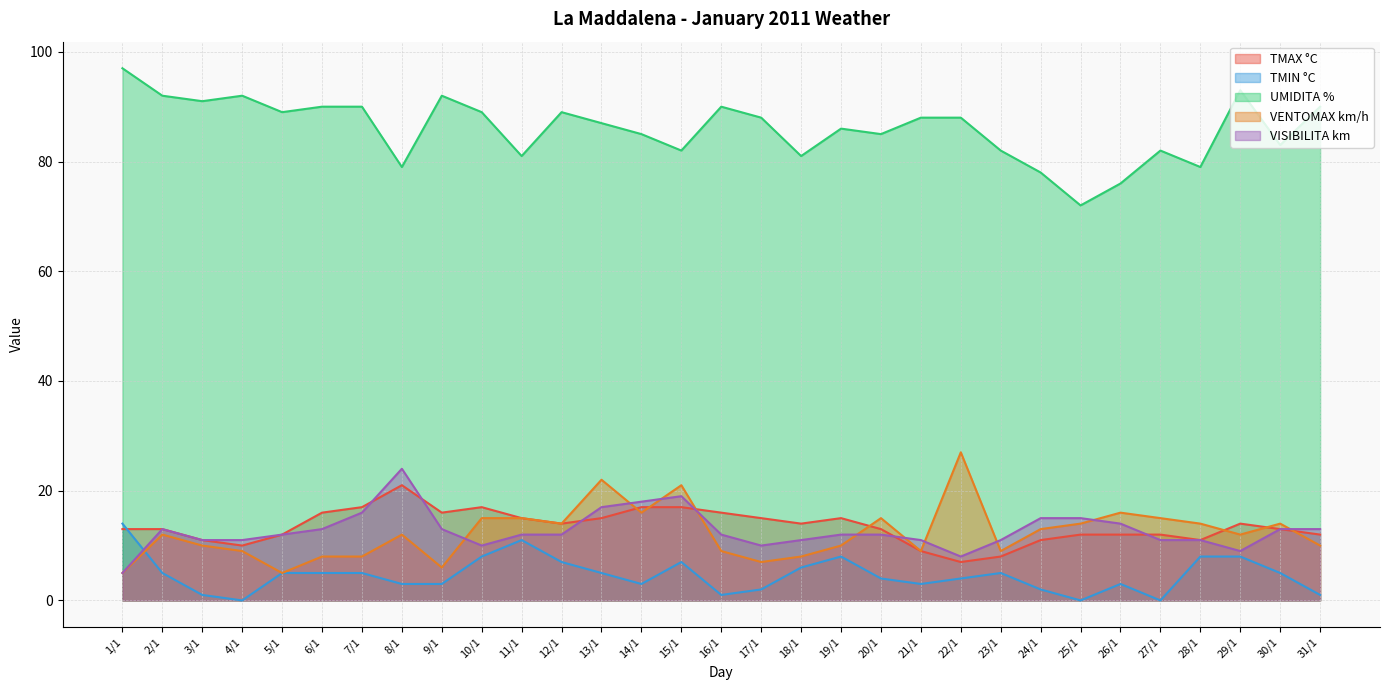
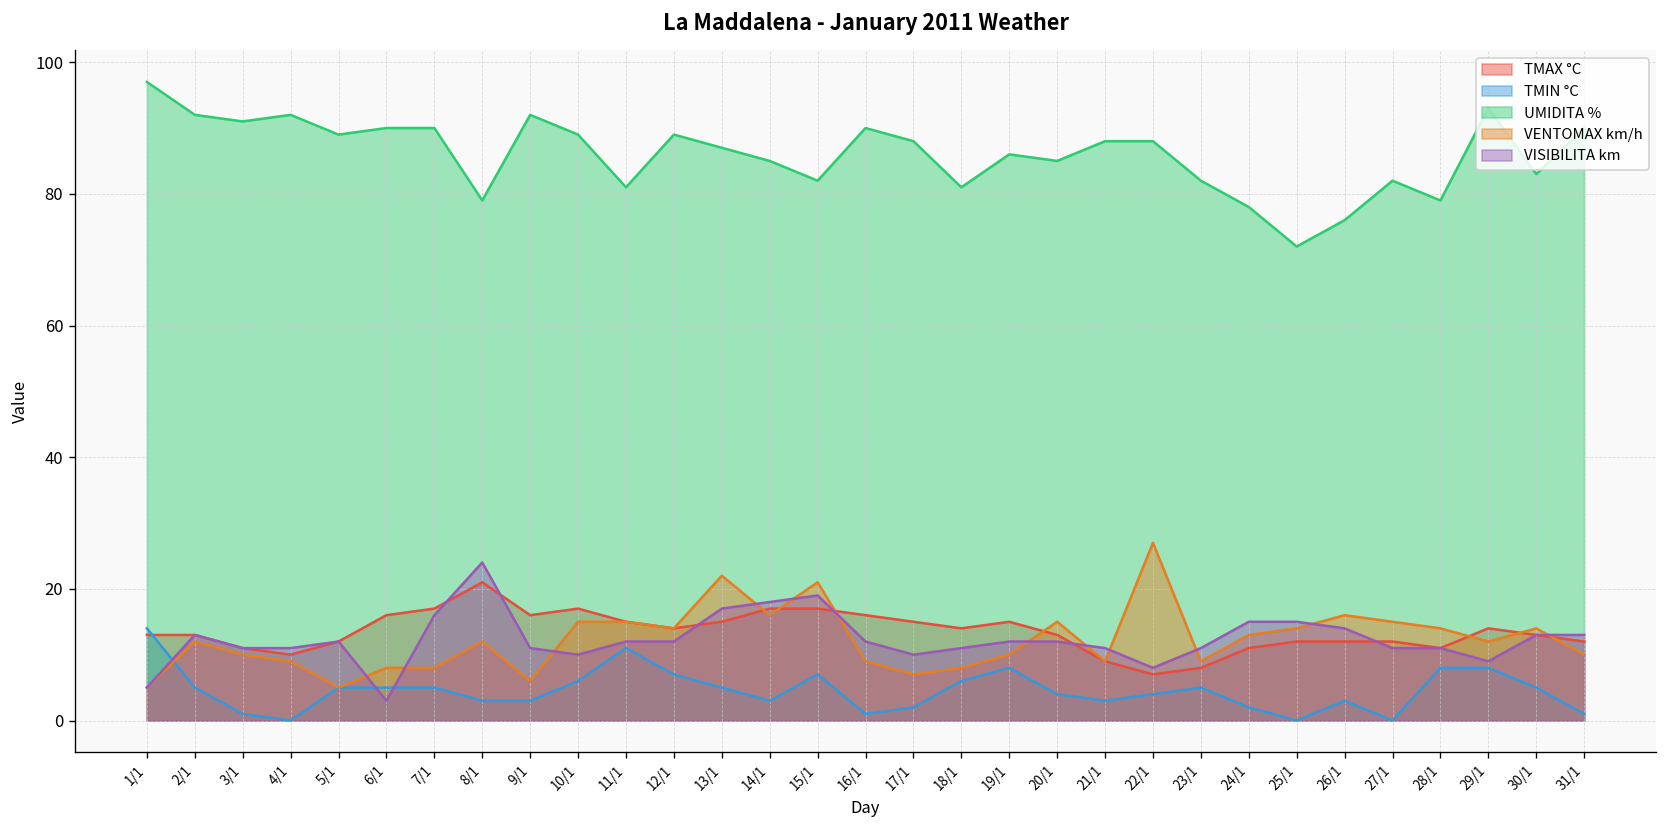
  {
    "TMIN °C": {
      "1/1": 14,
      "2/1": 5,
      "3/1": 1,
      "4/1": 0,
      "6/1": 5,
      "7/1": 5,
      "8/1": 3,
      "9/1": 3,
-     "10/1": 8,
+     "10/1": 6,
      "11/1": 11,
      "12/1": 7,
      "13/1": 5,
      "14/1": 3,
      "15/1": 7,
      "16/1": 1,
      "17/1": 2,
      "18/1": 6,
      "19/1": 8,
      "20/1": 4,
      "21/1": 3,
      "22/1": 4,
      "23/1": 5,
      "24/1": 2,
      "25/1": 0,
      "26/1": 3,
      "27/1": 0,
      "28/1": 8,
      "29/1": 8,
      "30/1": 5,
      "31/1": 1
    },
    "UMIDITA %": {
      "1/1": 97,
      "2/1": 92,
      "3/1": 91,
      "4/1": 92,
      "5/1": 89,
      "6/1": 90,
      "7/1": 90,
      "8/1": 79,
      "9/1": 92,
      "10/1": 89,
      "11/1": 81,
      "12/1": 89,
      "13/1": 87,
      "14/1": 85,
      "15/1": 82,
      "16/1": 90,
      "17/1": 88,
      "18/1": 81,
      "19/1": 86,
      "20/1": 85,
      "21/1": 88,
      "22/1": 88,
      "23/1": 82,
      "24/1": 78,
      "25/1": 72,
      "26/1": 76,
      "27/1": 82,
      "28/1": 79
    },
    "VISIBILITA km": {
      "4/1": 11,
-     "6/1": 13,
+     "6/1": 3,
      "7/1": 16,
      "8/1": 24,
-     "9/1": 13,
+     "9/1": 11,
      "10/1": 10,
      "11/1": 12,
      "12/1": 12,
      "13/1": 17,
      "14/1": 18,
      "15/1": 19,
      "16/1": 12,
      "17/1": 10,
      "18/1": 11,
      "19/1": 12,
      "20/1": 12,
      "21/1": 11,
      "22/1": 8,
      "23/1": 11,
      "24/1": 15,
      "25/1": 15,
      "26/1": 14,
      "27/1": 11,
      "29/1": 9,
      "31/1": 13
    }
  }
